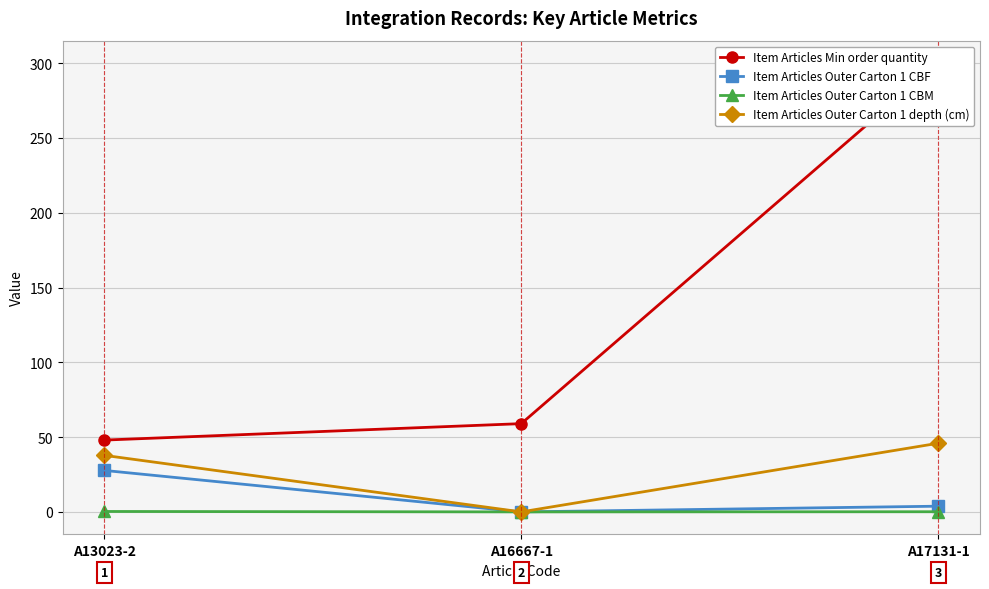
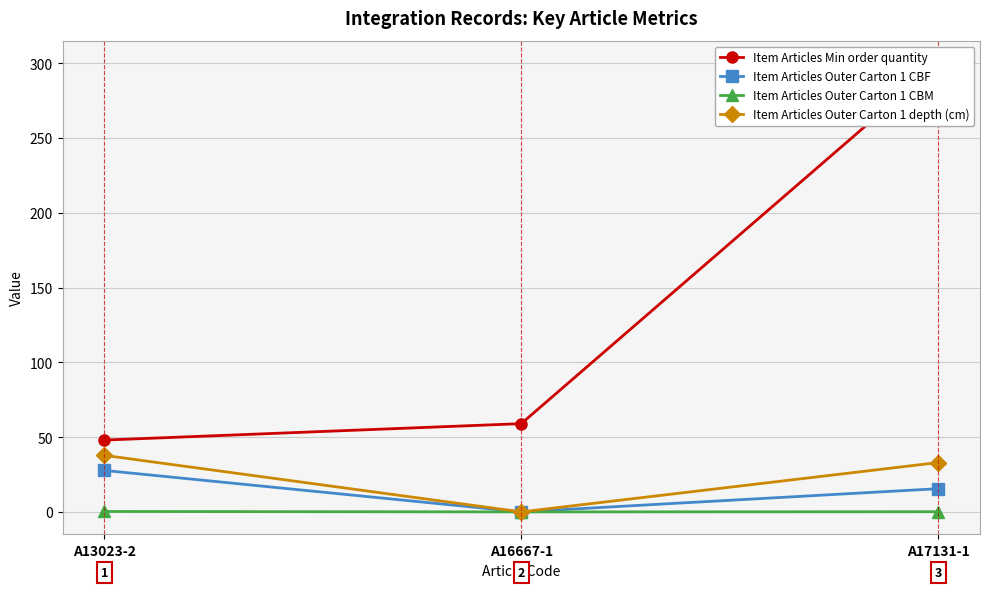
  {
    "Item Articles Min order quantity": {
      "A13023-2": 48,
      "A16667-1": 59
    },
    "Item Articles Outer Carton 1 CBF": {
      "A13023-2": 28,
-     "A17131-1": 4
+     "A17131-1": 16
    },
    "Item Articles Outer Carton 1 CBM": {
      "A13023-2": 0,
      "A17131-1": 0
    },
    "Item Articles Outer Carton 1 depth (cm)": {
      "A13023-2": 38,
-     "A17131-1": 46
+     "A17131-1": 33
    }
  }
